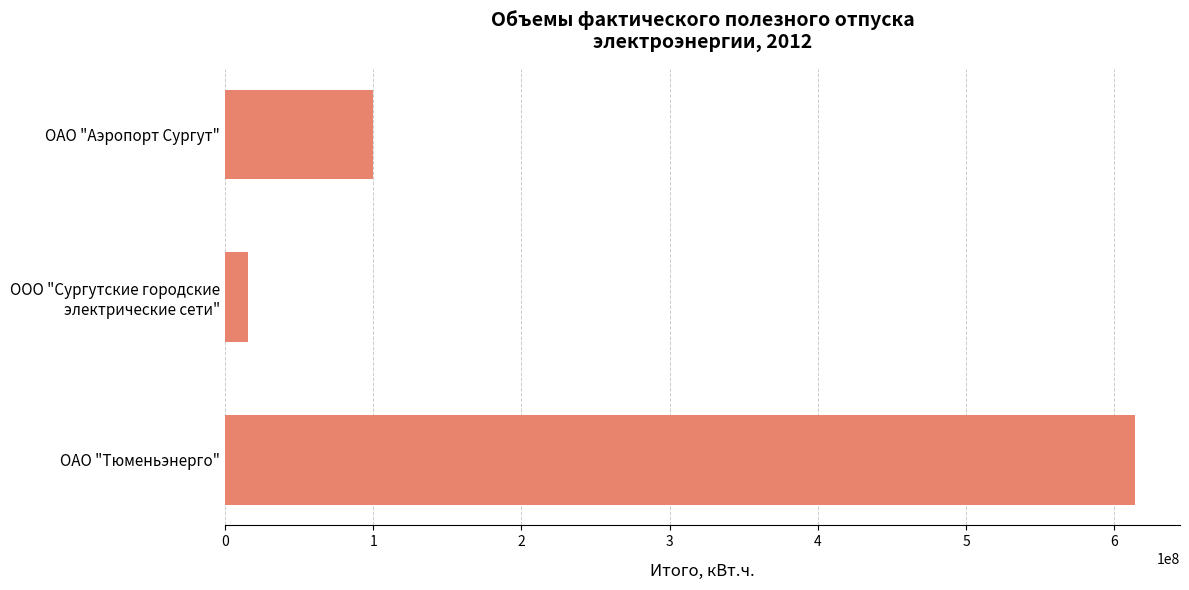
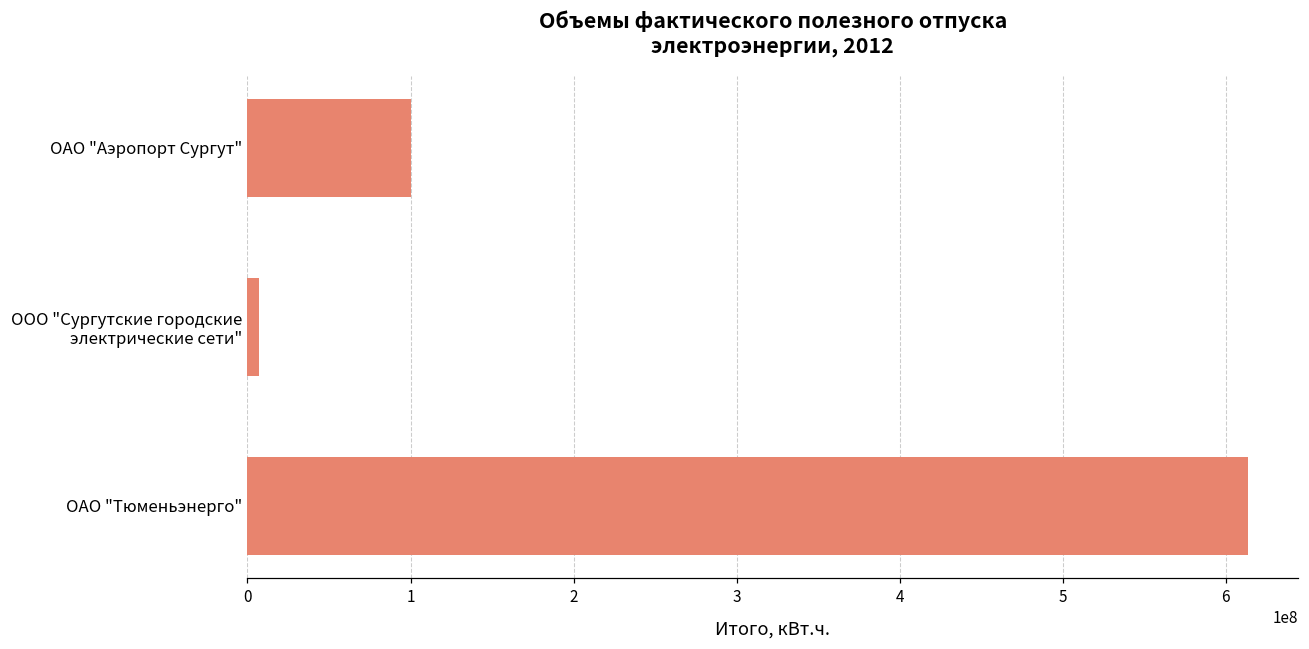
  {
    "ОАО \"Аэропорт Сургут\"": 100000000,
-   "ООО \"Сургутские городские электрические сети\"": 15000000,
+   "ООО \"Сургутские городские электрические сети\"": 7000000,
    "ОАО \"Тюменьэнерго\"": 614000000
  }
